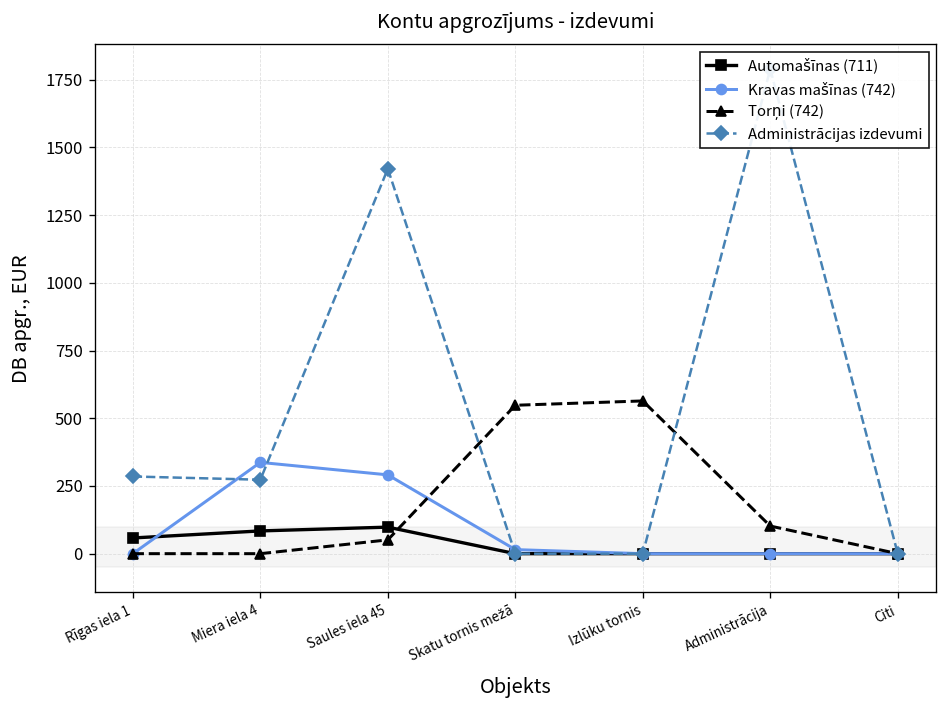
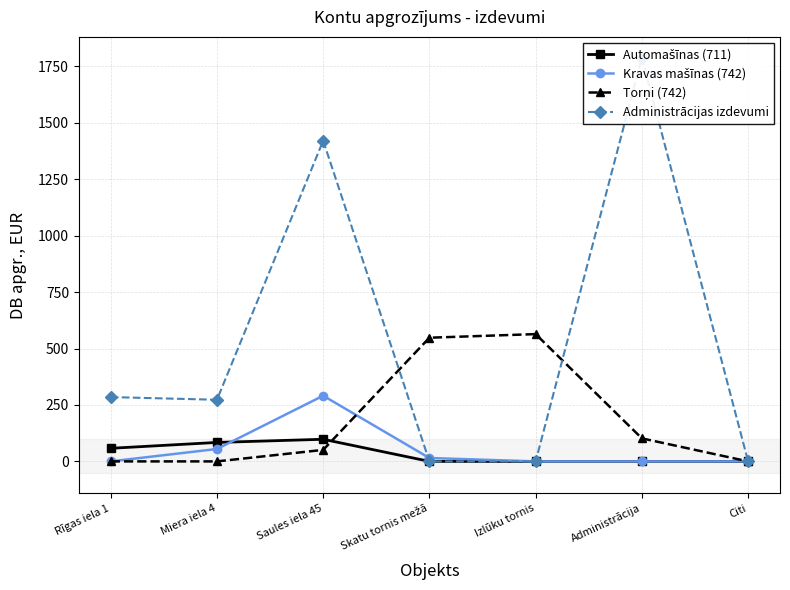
  {
    "Kravas mašīnas (742)": {
-     "Miera iela 4": 340,
+     "Miera iela 4": 60,
      "Saules iela 45": 290,
      "Skatu tornis mežā": 20
    },
    "Administrācijas izdevumi": {
      "Rīgas iela 1": 290,
      "Miera iela 4": 270,
      "Saules iela 45": 1420
    }
  }
